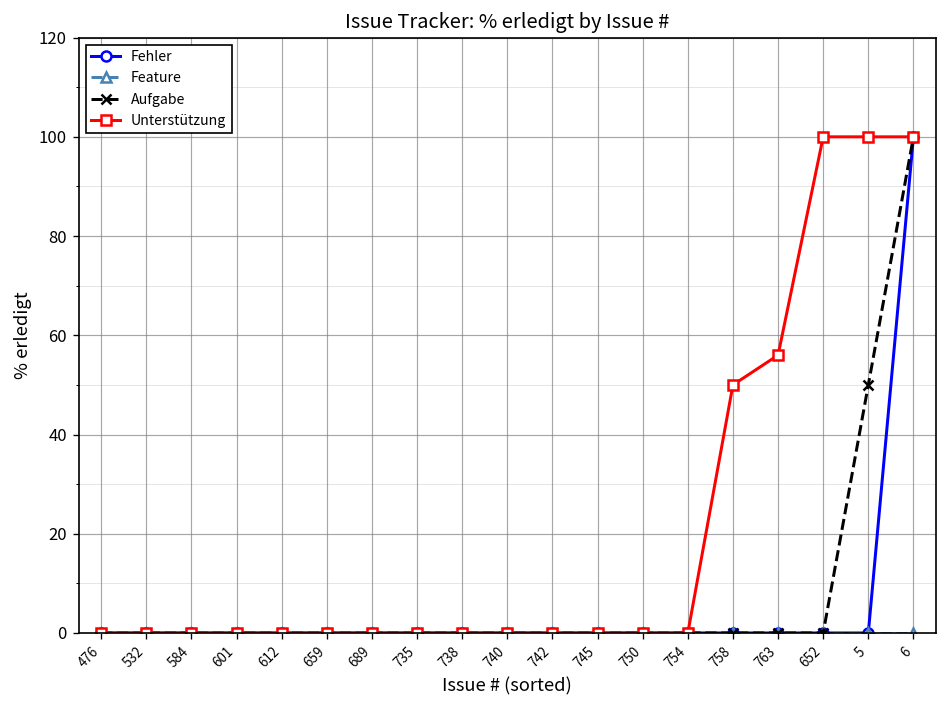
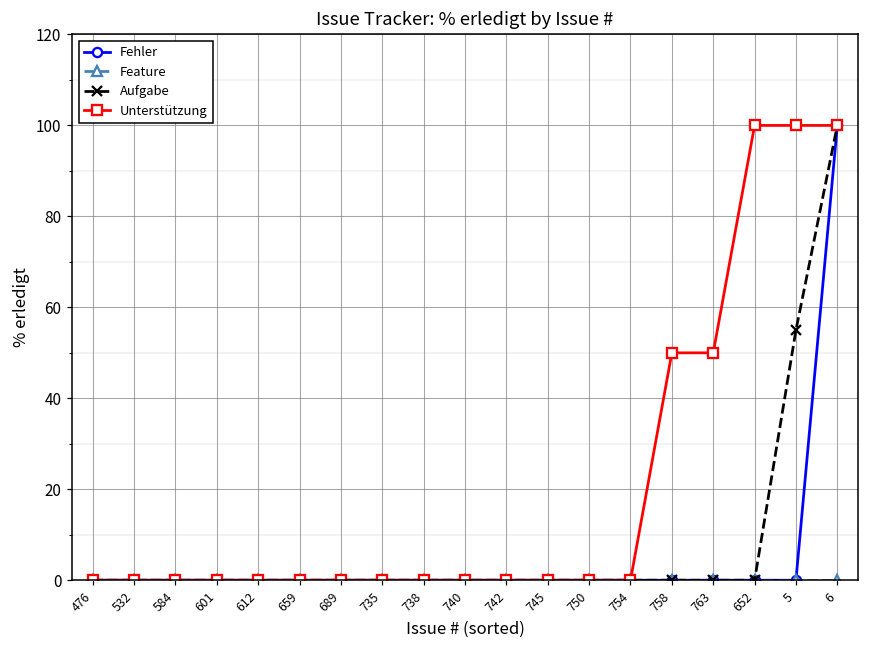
  {
    "Feature": {
      "6": 0
    },
    "Aufgabe": {
-     "5": 50
+     "5": 55
    },
    "Unterstützung": {
      "758": 50,
-     "763": 56,
+     "763": 50,
      "652": 100,
      "5": 100
    }
  }
